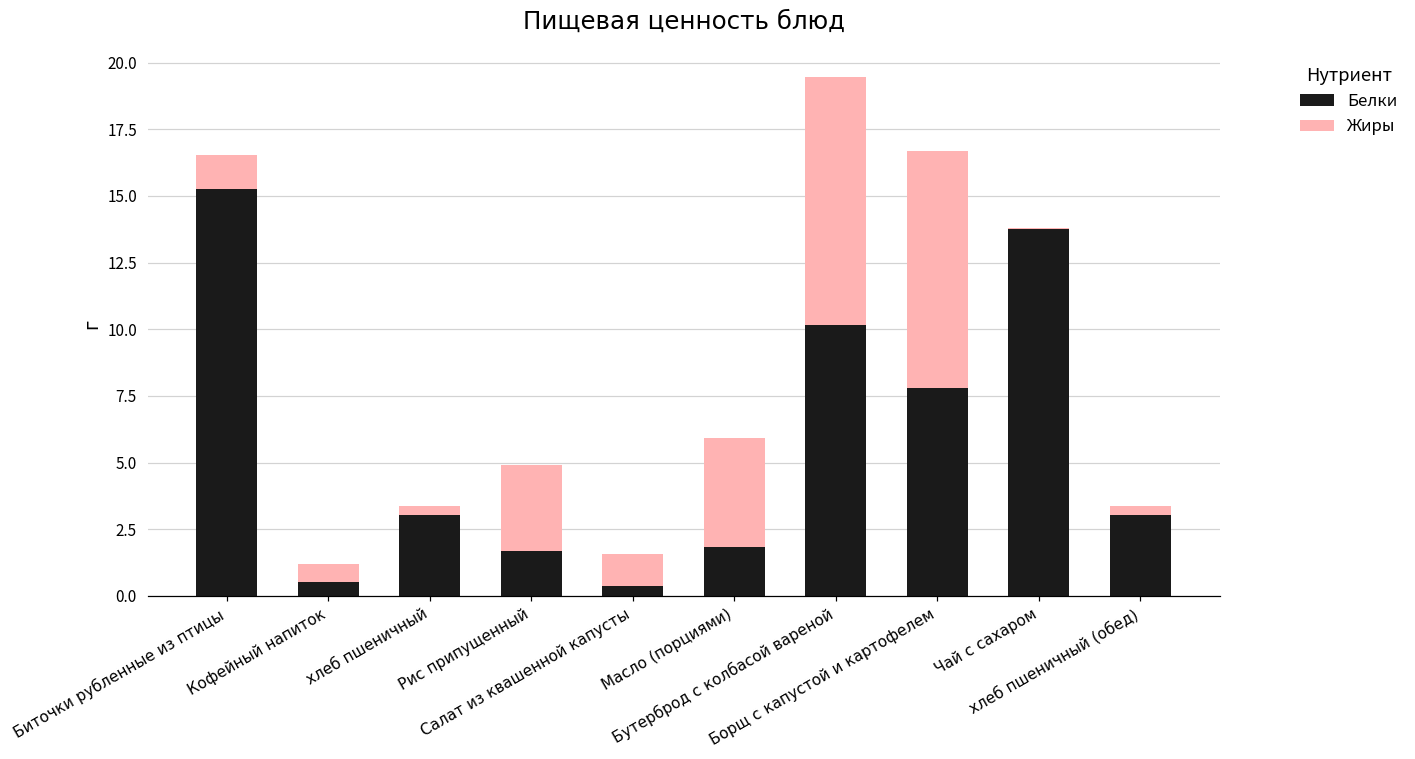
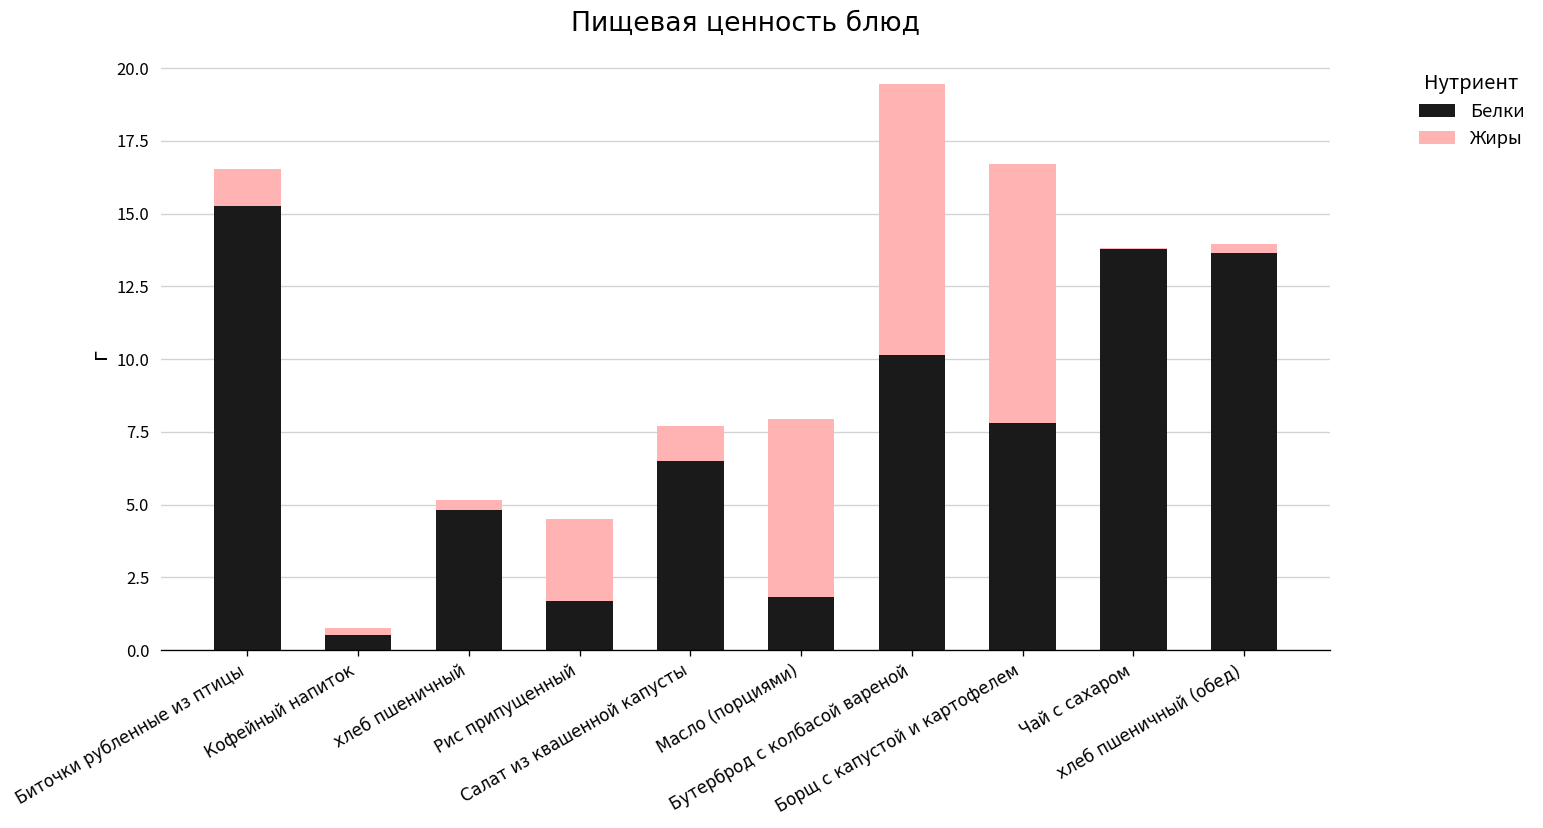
  {
    "Белки": {
      "Биточки рубленные из птицы": 15.3,
      "Кофейный напиток": 0.5,
-     "хлеб пшеничный": 3.0,
+     "хлеб пшеничный": 4.8,
      "Рис припущенный": 1.7,
-     "Салат из квашенной капусты": 0.4,
+     "Салат из квашенной капусты": 6.5,
      "Масло (порциями)": 1.8,
      "Бутерброд с колбасой вареной": 10.1,
      "Борщ с капустой и картофелем": 7.8,
      "Чай с сахаром": 13.8,
-     "хлеб пшеничный (обед)": 3.0
+     "хлеб пшеничный (обед)": 13.6
    },
    "Жиры": {
      "Биточки рубленные из птицы": 1.3,
-     "Кофейный напиток": 0.7,
+     "Кофейный напиток": 0.2,
      "хлеб пшеничный": 0.3,
-     "Рис припущенный": 3.2,
+     "Рис припущенный": 2.8,
      "Салат из квашенной капусты": 1.2,
-     "Масло (порциями)": 4.1,
+     "Масло (порциями)": 6.1,
      "Бутерброд с колбасой вареной": 9.3,
      "Борщ с капустой и картофелем": 8.9,
      "хлеб пшеничный (обед)": 0.3
    }
  }
